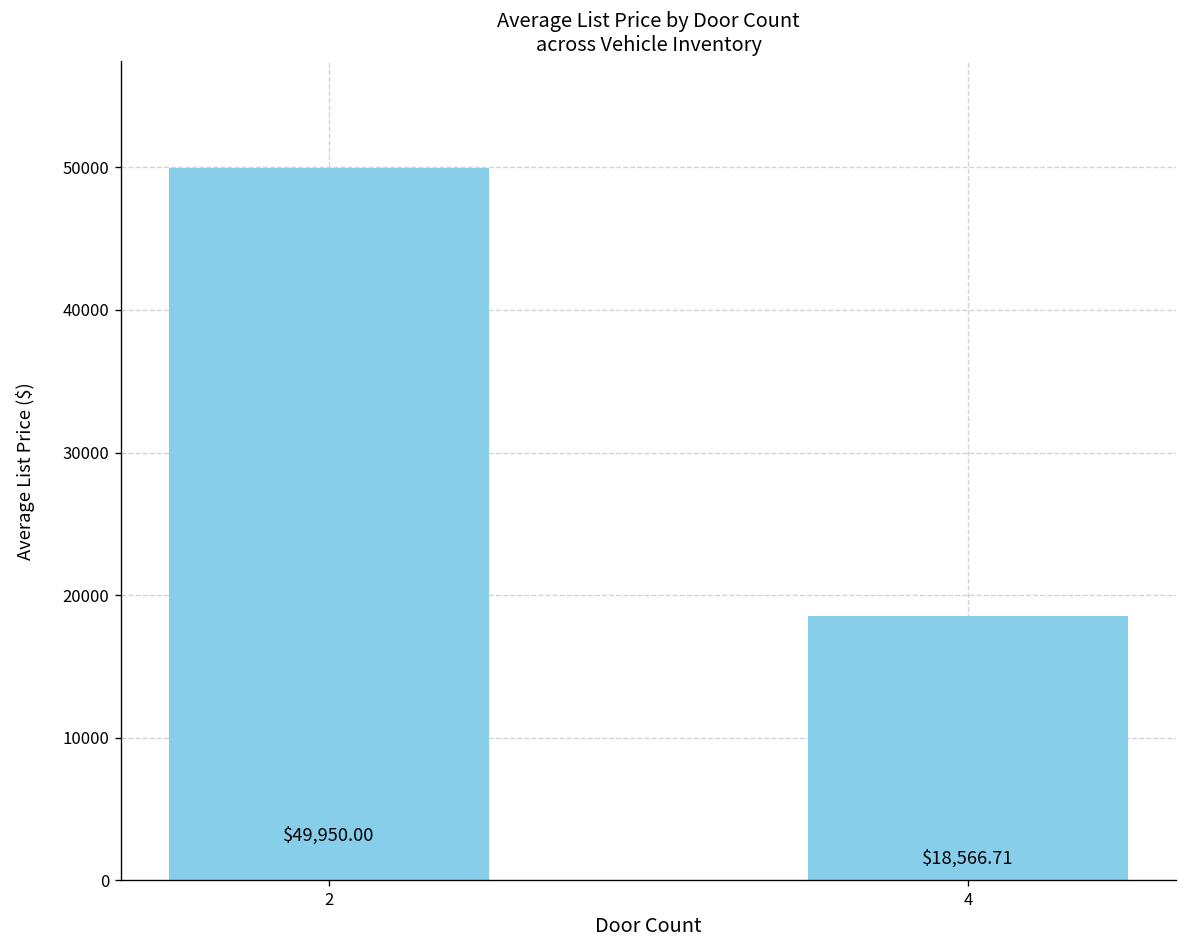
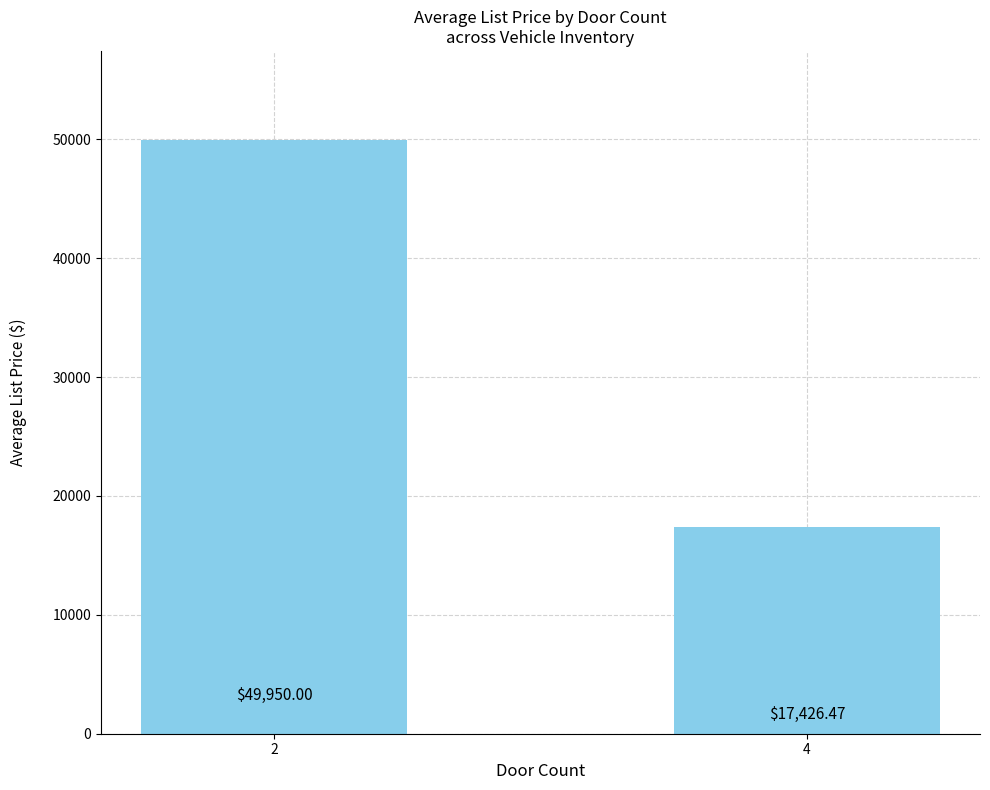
  {
    "2": "$49,950.00",
-   "4": "$18,566.71"
+   "4": "$17,426.47"
  }
